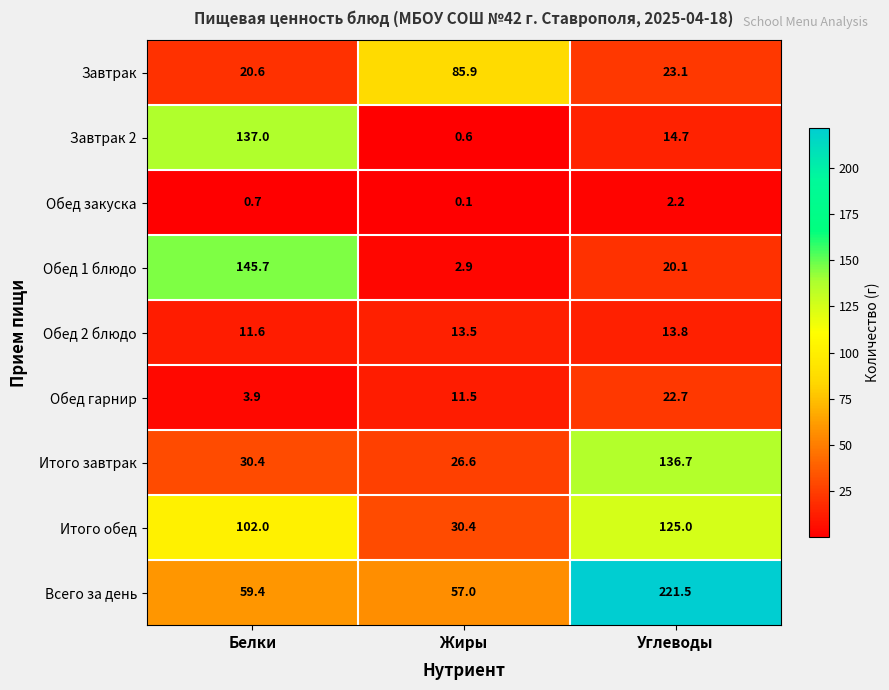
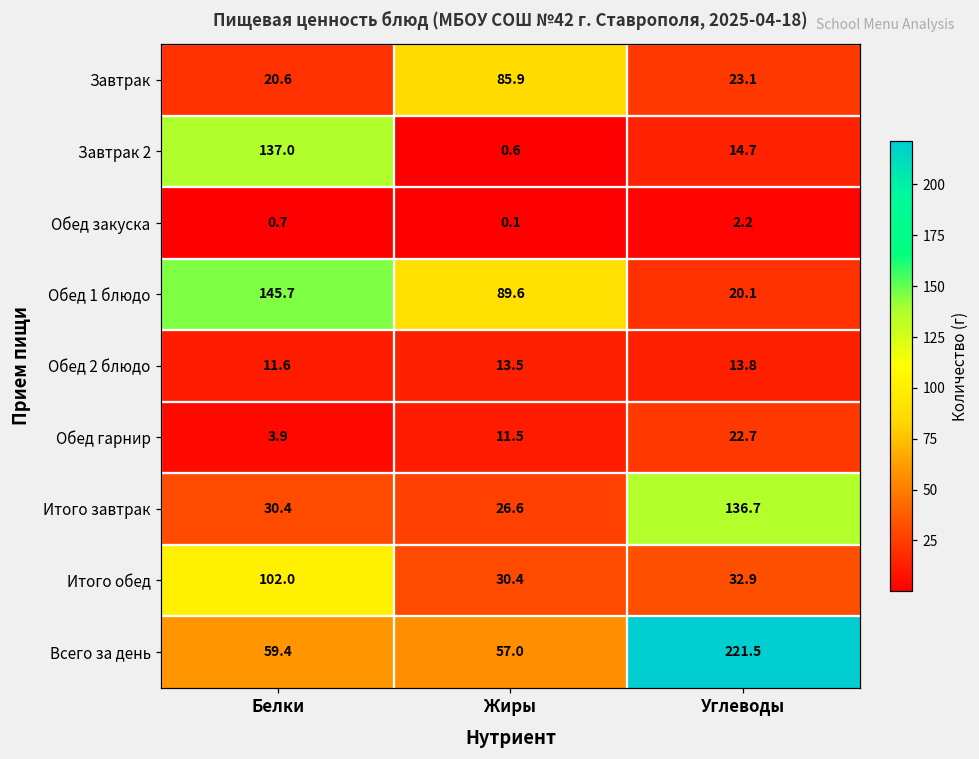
  {
    "Завтрак": {
      "Белки": 20.6,
      "Жиры": 85.9,
      "Углеводы": 23.1
    },
    "Завтрак 2": {
      "Белки": 137.0,
      "Жиры": 0.6,
      "Углеводы": 14.7
    },
    "Обед закуска": {
      "Белки": 0.7,
      "Жиры": 0.1,
      "Углеводы": 2.2
    },
    "Обед 1 блюдо": {
      "Белки": 145.7,
-     "Жиры": 2.9,
+     "Жиры": 89.6,
      "Углеводы": 20.1
    },
    "Обед 2 блюдо": {
      "Белки": 11.6,
      "Жиры": 13.5,
      "Углеводы": 13.8
    },
    "Обед гарнир": {
      "Белки": 3.9,
      "Жиры": 11.5,
      "Углеводы": 22.7
    },
    "Итого завтрак": {
      "Белки": 30.4,
      "Жиры": 26.6,
      "Углеводы": 136.7
    },
    "Итого обед": {
      "Белки": 102.0,
      "Жиры": 30.4,
-     "Углеводы": 125.0
+     "Углеводы": 32.9
    },
    "Всего за день": {
      "Белки": 59.4,
      "Жиры": 57.0,
      "Углеводы": 221.5
    }
  }
